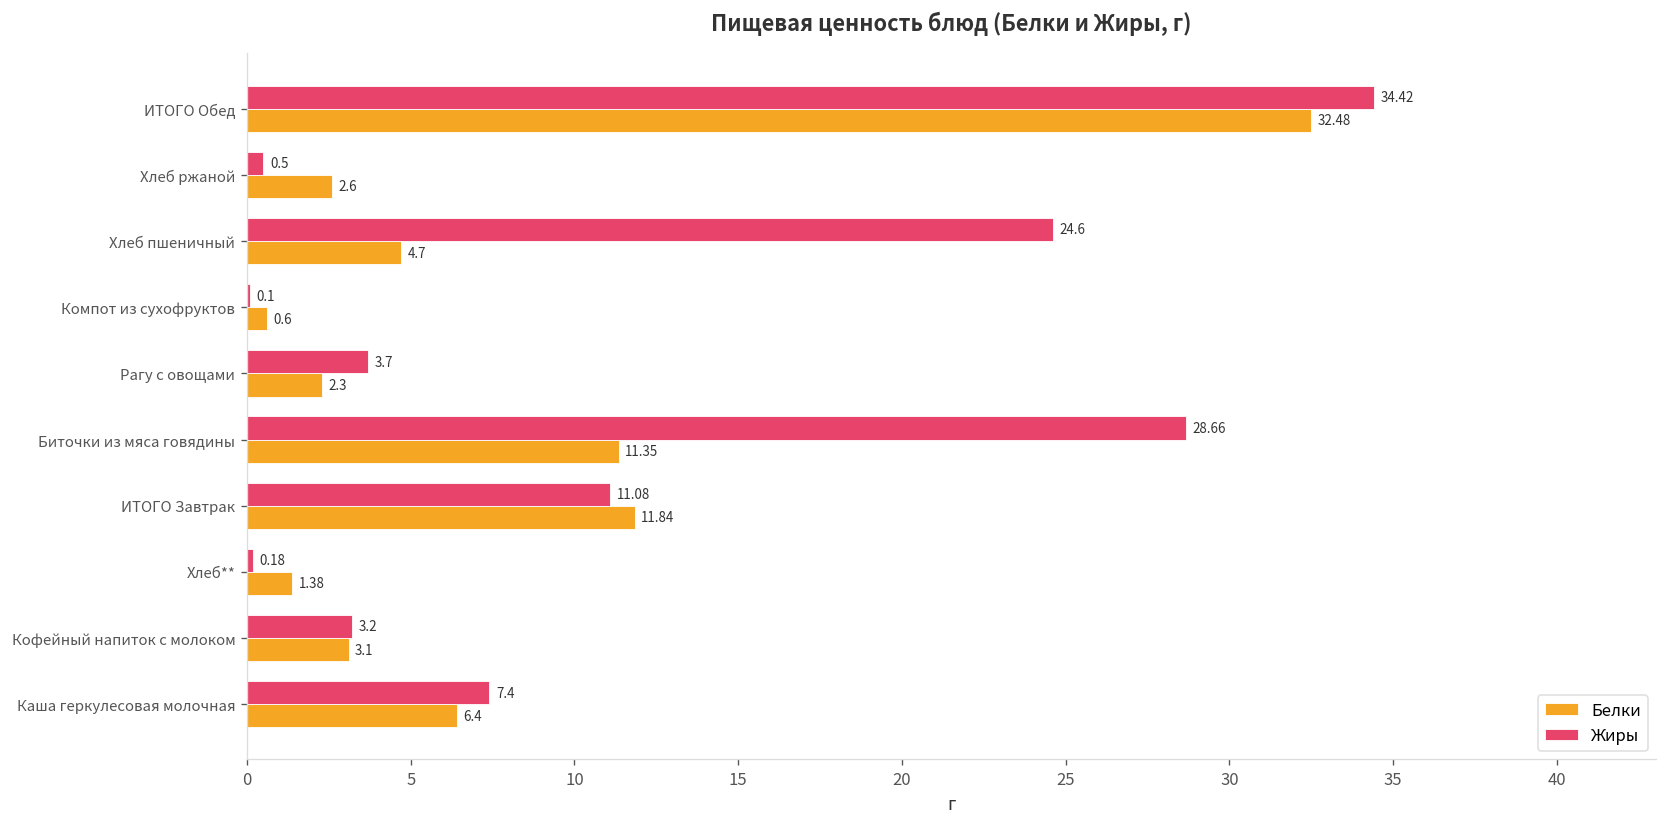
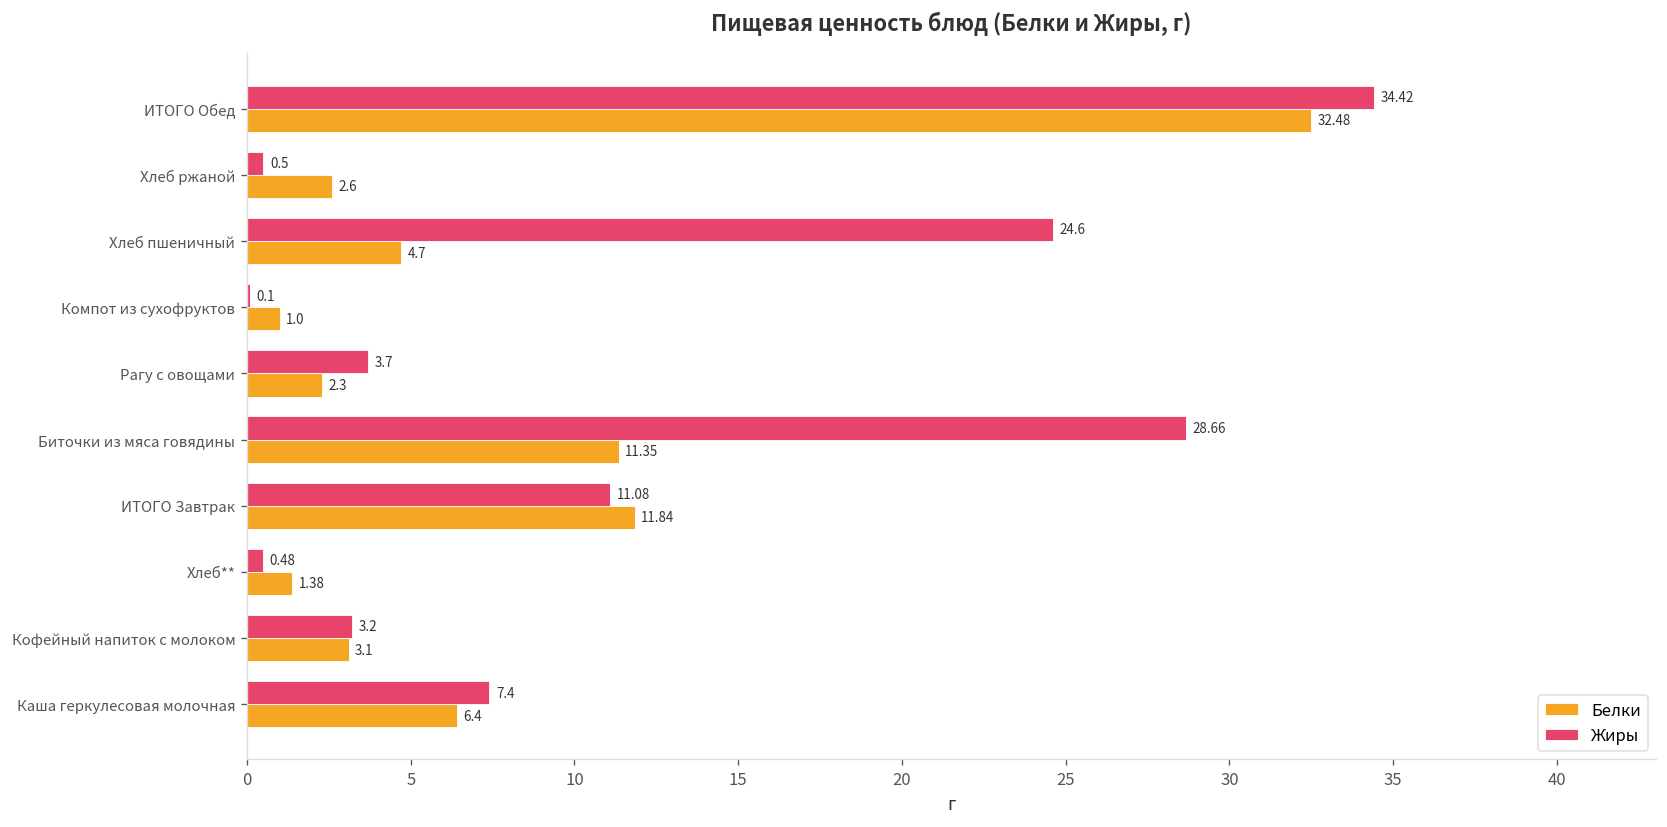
  {
    "Белки": {
      "ИТОГО Обед": 32.48,
      "Хлеб ржаной": 2.6,
      "Хлеб пшеничный": 4.7,
-     "Компот из сухофруктов": 0.6,
+     "Компот из сухофруктов": 1.0,
      "Рагу с овощами": 2.3,
      "Биточки из мяса говядины": 11.35,
      "ИТОГО Завтрак": 11.84,
      "Хлеб**": 1.38,
      "Кофейный напиток с молоком": 3.1,
      "Каша геркулесовая молочная": 6.4
    },
    "Жиры": {
      "ИТОГО Обед": 34.42,
      "Хлеб ржаной": 0.5,
      "Хлеб пшеничный": 24.6,
      "Компот из сухофруктов": 0.1,
      "Рагу с овощами": 3.7,
      "Биточки из мяса говядины": 28.66,
      "ИТОГО Завтрак": 11.08,
-     "Хлеб**": 0.18,
+     "Хлеб**": 0.48,
      "Кофейный напиток с молоком": 3.2,
      "Каша геркулесовая молочная": 7.4
    }
  }
